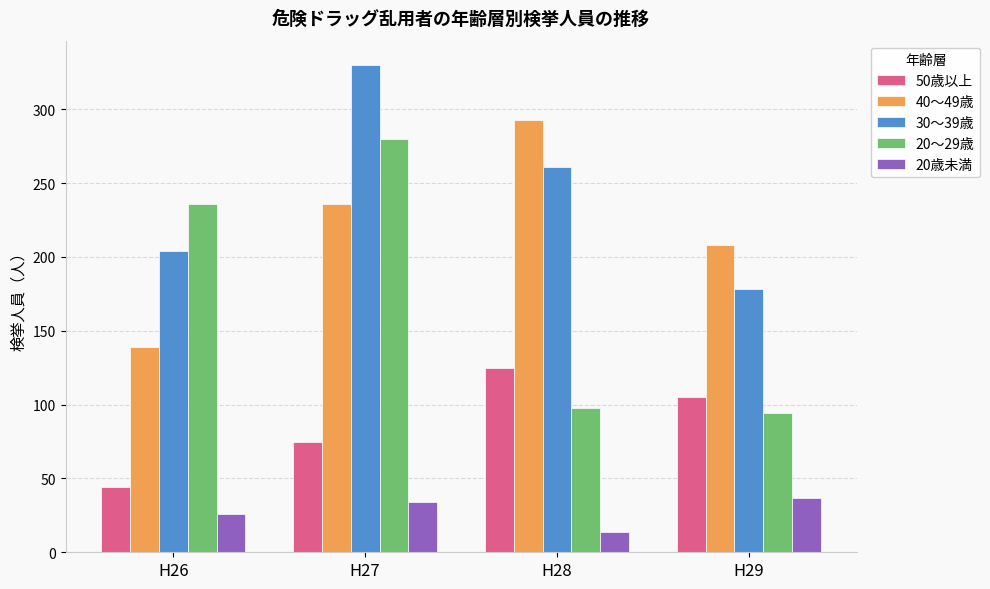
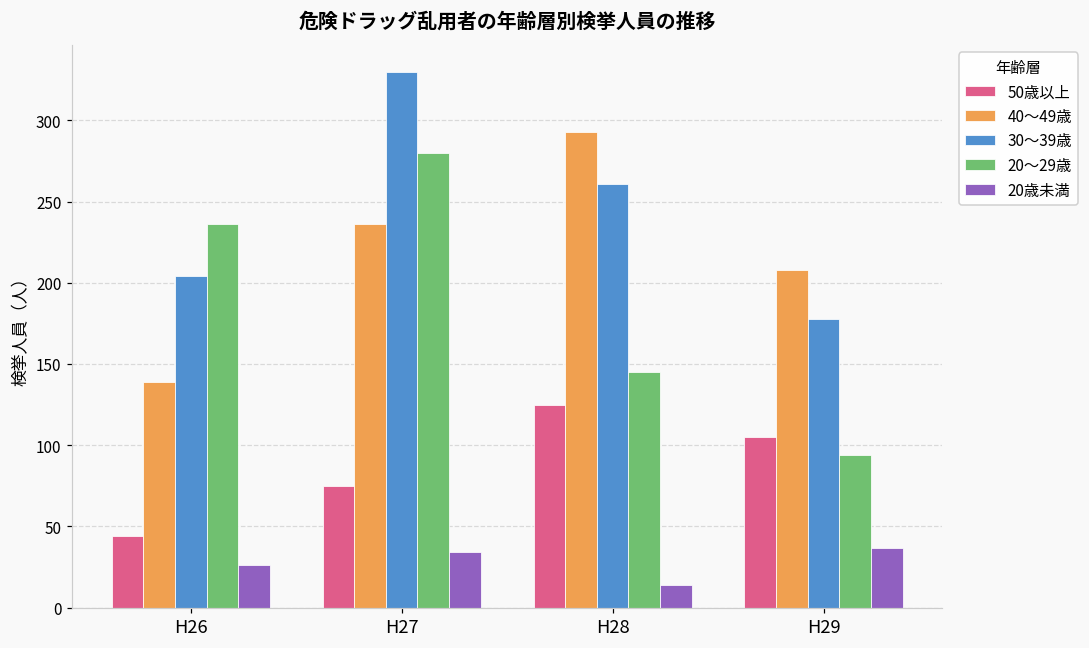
  {
    "50歳以上": {
      "H26": 44,
      "H27": 75,
      "H28": 125,
      "H29": 105
    },
    "40～49歳": {
      "H26": 139,
      "H27": 236,
      "H28": 293,
      "H29": 208
    },
    "30～39歳": {
      "H26": 204,
      "H27": 330,
      "H28": 261,
      "H29": 178
    },
    "20～29歳": {
      "H26": 236,
      "H27": 280,
-     "H28": 98,
+     "H28": 145,
      "H29": 94
    },
    "20歳未満": {
      "H26": 26,
      "H27": 34,
      "H28": 14,
      "H29": 37
    }
  }
